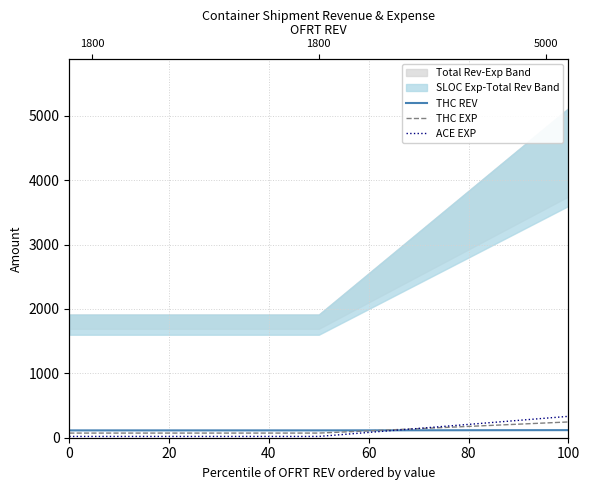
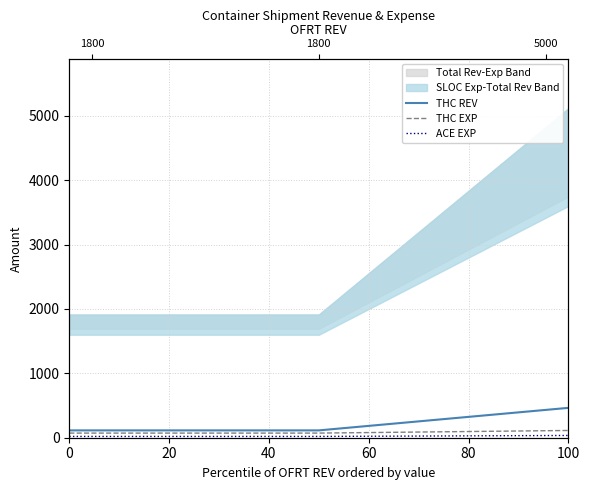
  {
    "THC REV": {
      "0": 100,
      "1800": 100,
-     "100": 100
+     "100": 500
    },
    "THC EXP": {
      "0": 100,
      "1800": 100,
-     "100": 200
+     "100": 100
    },
    "ACE EXP": {
      "0": 0,
      "1800": 0,
-     "100": 300
+     "100": 0
    }
  }
